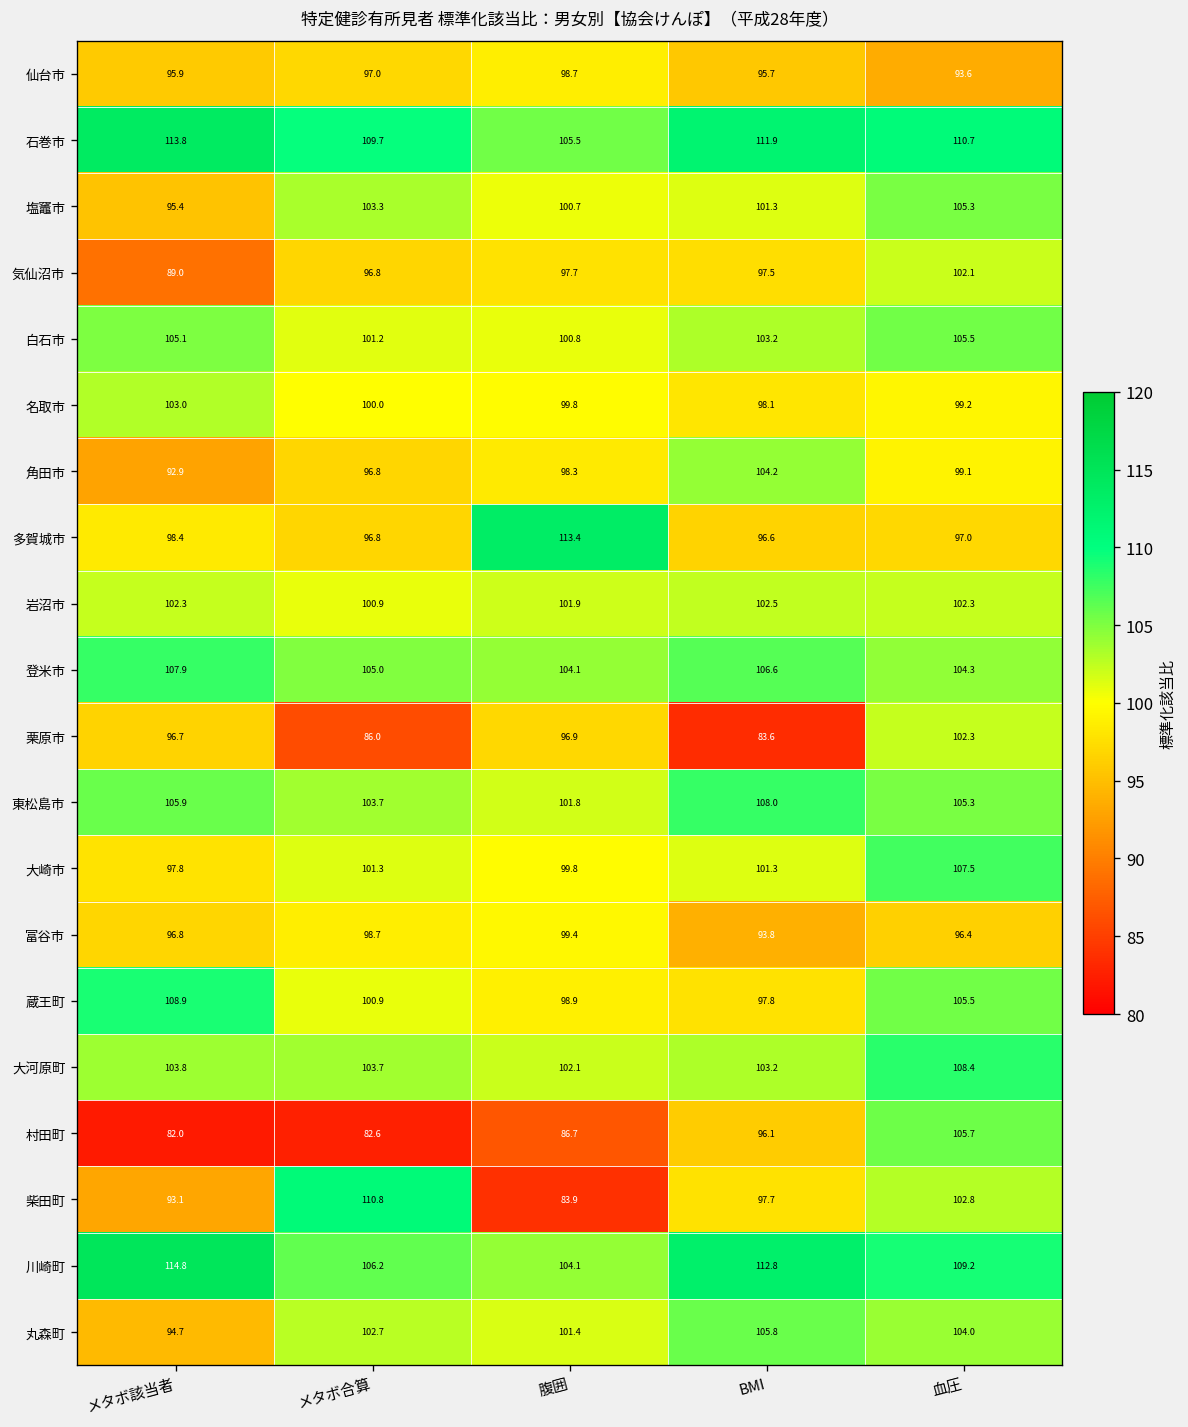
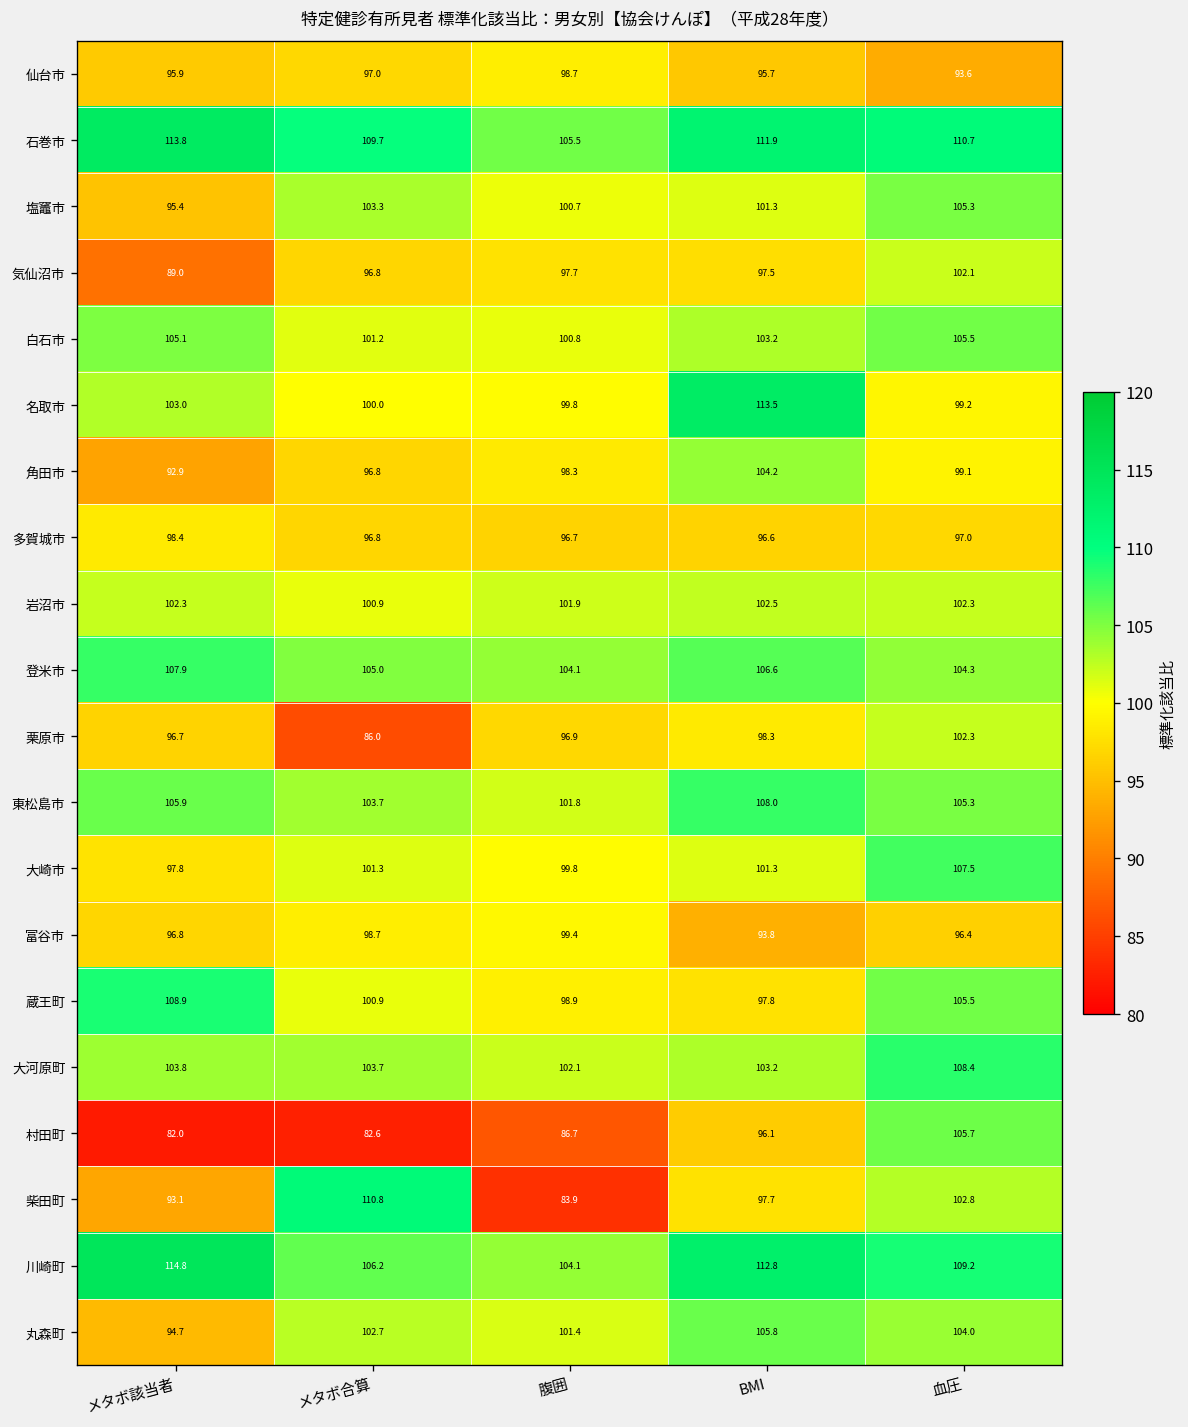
  {
    "仙台市": {
      "メタボ該当者": 95.9,
      "メタボ合算": 97.0,
      "腹囲": 98.7,
      "BMI": 95.7,
      "血圧": 93.6
    },
    "石巻市": {
      "メタボ該当者": 113.8,
      "メタボ合算": 109.7,
      "腹囲": 105.5,
      "BMI": 111.9,
      "血圧": 110.7
    },
    "塩竈市": {
      "メタボ該当者": 95.4,
      "メタボ合算": 103.3,
      "腹囲": 100.7,
      "BMI": 101.3,
      "血圧": 105.3
    },
    "気仙沼市": {
      "メタボ該当者": 89.0,
      "メタボ合算": 96.8,
      "腹囲": 97.7,
      "BMI": 97.5,
      "血圧": 102.1
    },
    "白石市": {
      "メタボ該当者": 105.1,
      "メタボ合算": 101.2,
      "腹囲": 100.8,
      "BMI": 103.2,
      "血圧": 105.5
    },
    "名取市": {
      "メタボ該当者": 103.0,
      "メタボ合算": 100.0,
      "腹囲": 99.8,
-     "BMI": 98.1,
+     "BMI": 113.5,
      "血圧": 99.2
    },
    "角田市": {
      "メタボ該当者": 92.9,
      "メタボ合算": 96.8,
      "腹囲": 98.3,
      "BMI": 104.2,
      "血圧": 99.1
    },
    "多賀城市": {
      "メタボ該当者": 98.4,
      "メタボ合算": 96.8,
-     "腹囲": 113.4,
+     "腹囲": 96.7,
      "BMI": 96.6,
      "血圧": 97.0
    },
    "岩沼市": {
      "メタボ該当者": 102.3,
      "メタボ合算": 100.9,
      "腹囲": 101.9,
      "BMI": 102.5,
      "血圧": 102.3
    },
    "登米市": {
      "メタボ該当者": 107.9,
      "メタボ合算": 105.0,
      "腹囲": 104.1,
      "BMI": 106.6,
      "血圧": 104.3
    },
    "栗原市": {
      "メタボ該当者": 96.7,
      "メタボ合算": 86.0,
      "腹囲": 96.9,
-     "BMI": 83.6,
+     "BMI": 98.3,
      "血圧": 102.3
    },
    "東松島市": {
      "メタボ該当者": 105.9,
      "メタボ合算": 103.7,
      "腹囲": 101.8,
      "BMI": 108.0,
      "血圧": 105.3
    },
    "大崎市": {
      "メタボ該当者": 97.8,
      "メタボ合算": 101.3,
      "腹囲": 99.8,
      "BMI": 101.3,
      "血圧": 107.5
    },
    "富谷市": {
      "メタボ該当者": 96.8,
      "メタボ合算": 98.7,
      "腹囲": 99.4,
      "BMI": 93.8,
      "血圧": 96.4
    },
    "蔵王町": {
      "メタボ該当者": 108.9,
      "メタボ合算": 100.9,
      "腹囲": 98.9,
      "BMI": 97.8,
      "血圧": 105.5
    },
    "大河原町": {
      "メタボ該当者": 103.8,
      "メタボ合算": 103.7,
      "腹囲": 102.1,
      "BMI": 103.2,
      "血圧": 108.4
    },
    "村田町": {
      "メタボ該当者": 82.0,
      "メタボ合算": 82.6,
      "腹囲": 86.7,
      "BMI": 96.1,
      "血圧": 105.7
    },
    "柴田町": {
      "メタボ該当者": 93.1,
      "メタボ合算": 110.8,
      "腹囲": 83.9,
      "BMI": 97.7,
      "血圧": 102.8
    },
    "川崎町": {
      "メタボ該当者": 114.8,
      "メタボ合算": 106.2,
      "腹囲": 104.1,
      "BMI": 112.8,
      "血圧": 109.2
    },
    "丸森町": {
      "メタボ該当者": 94.7,
      "メタボ合算": 102.7,
      "腹囲": 101.4,
      "BMI": 105.8,
      "血圧": 104.0
    }
  }
